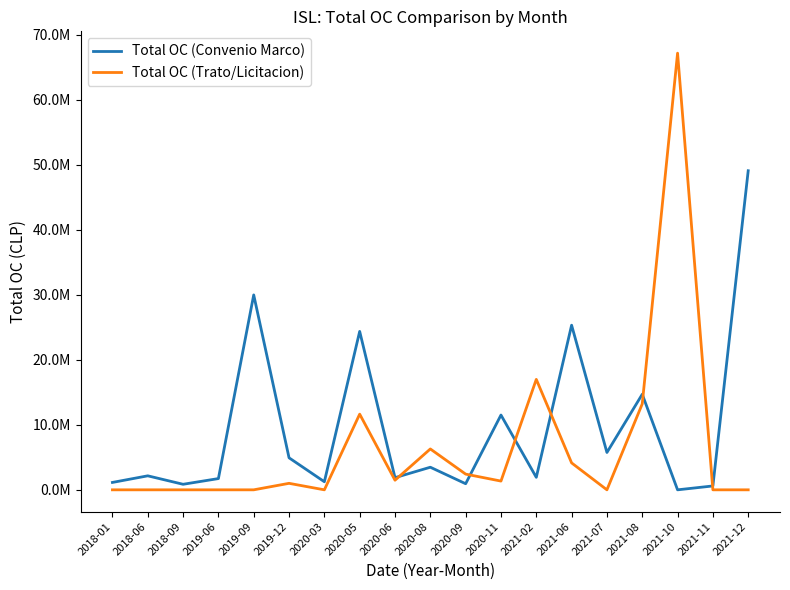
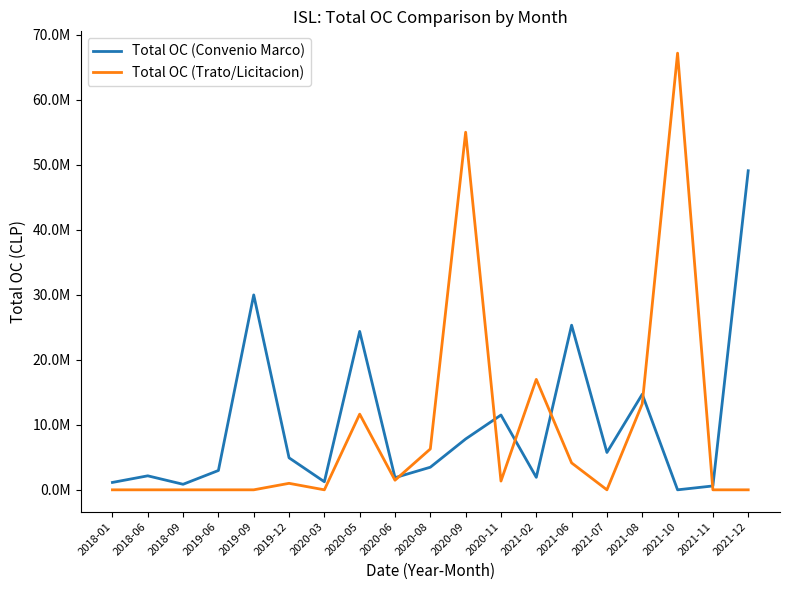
  {
    "Total OC (Convenio Marco)": {
      "2018-01": 1000000,
      "2018-06": 2000000,
      "2018-09": 1000000,
-     "2019-06": 2000000,
+     "2019-06": 3000000,
      "2019-09": 30000000,
      "2019-12": 5000000,
      "2020-03": 1000000,
      "2020-05": 24000000,
      "2020-08": 3000000,
-     "2020-09": 1000000,
+     "2020-09": 8000000,
      "2020-11": 12000000,
      "2021-02": 2000000,
      "2021-06": 25000000,
      "2021-07": 6000000,
      "2021-08": 15000000,
      "2021-10": 0,
      "2021-11": 1000000,
      "2021-12": 49000000
    },
    "Total OC (Trato/Licitacion)": {
      "2018-01": 0,
      "2018-06": 0,
      "2018-09": 0,
      "2019-06": 0,
      "2019-09": 0,
      "2019-12": 1000000,
      "2020-03": 0,
      "2020-05": 12000000,
      "2020-08": 6000000,
-     "2020-09": 2000000,
+     "2020-09": 55000000,
      "2020-11": 1000000,
      "2021-02": 17000000,
      "2021-06": 4000000,
      "2021-07": 0,
      "2021-08": 13000000,
      "2021-10": 67000000,
      "2021-11": 0,
      "2021-12": 0
    }
  }
